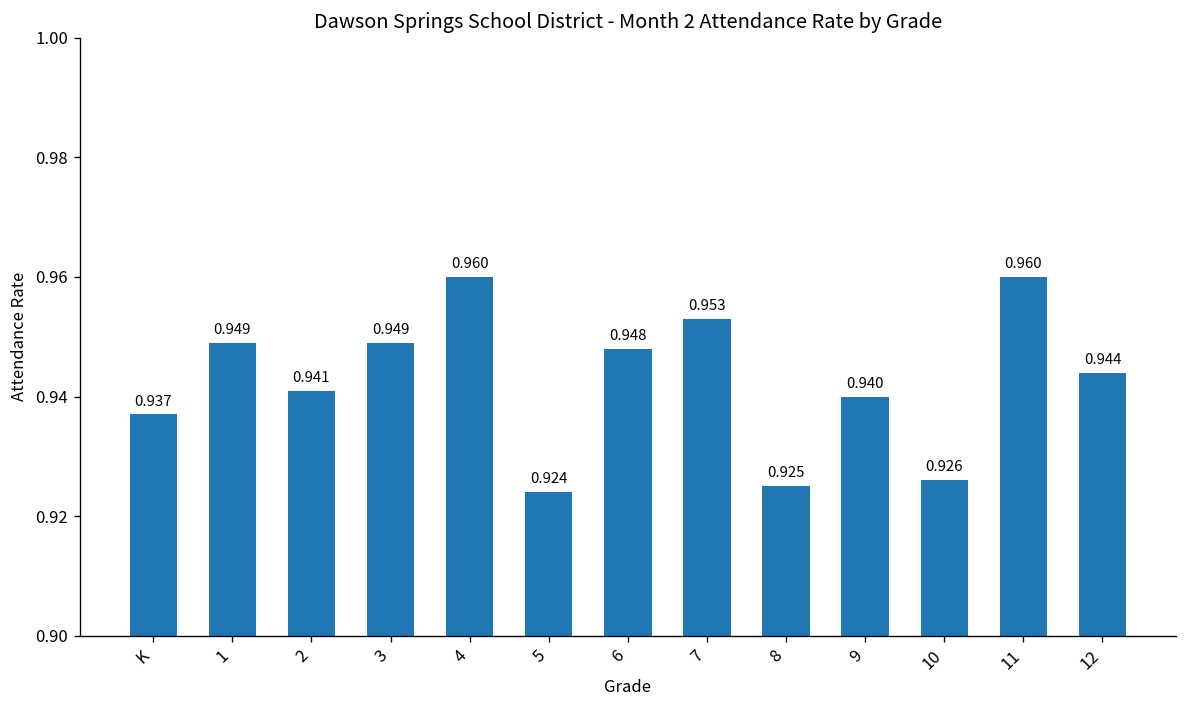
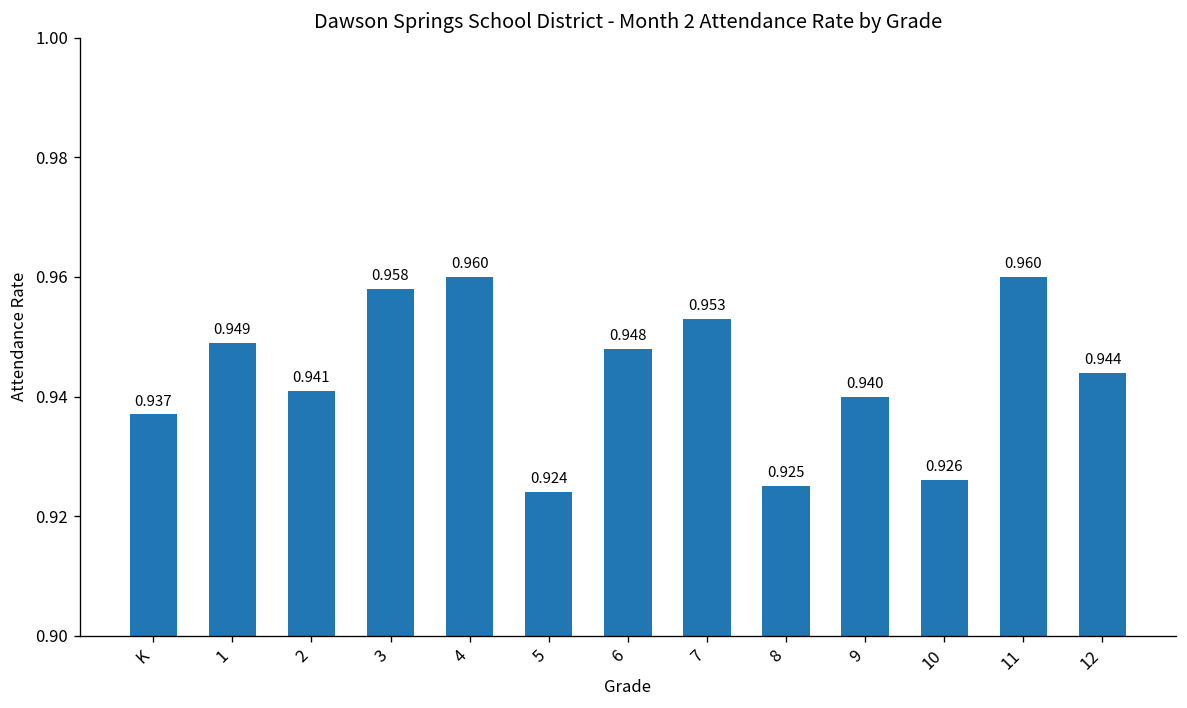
  {
    "K": 0.937,
    "1": 0.949,
    "2": 0.941,
-   "3": 0.949,
+   "3": 0.958,
    "4": 0.960,
    "5": 0.924,
    "6": 0.948,
    "7": 0.953,
    "8": 0.925,
    "9": 0.940,
    "10": 0.926,
    "11": 0.960,
    "12": 0.944
  }
